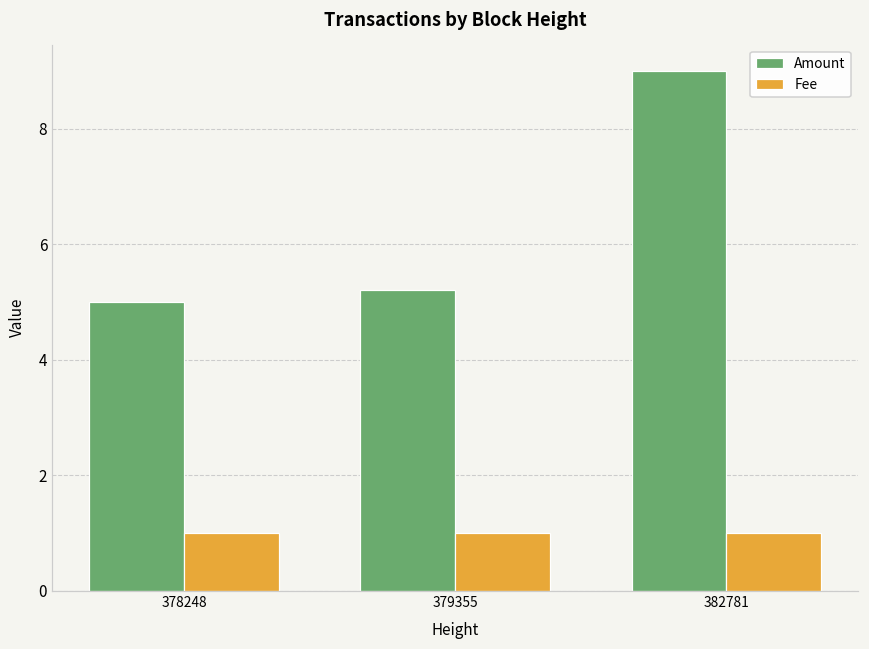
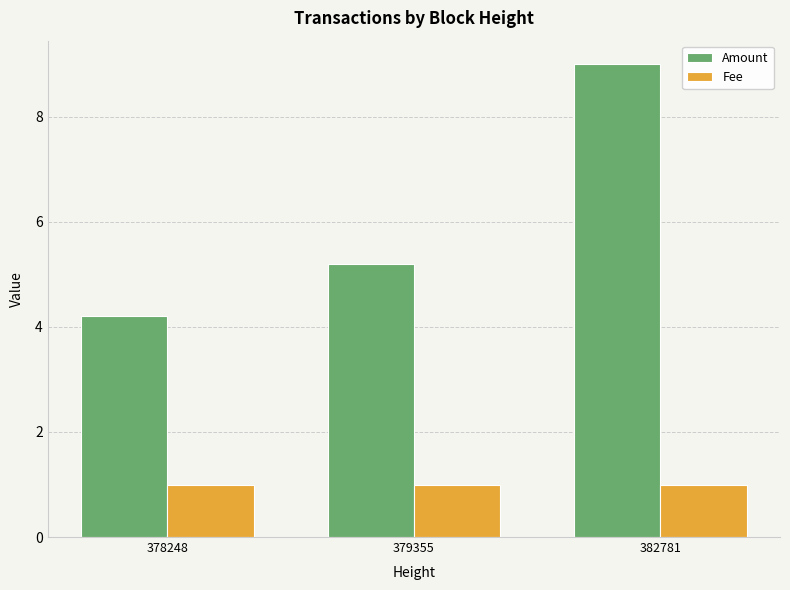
  {
    "Amount": {
-     "378248": 5.0,
+     "378248": 4.2,
      "379355": 5.2,
      "382781": 9.0
    },
    "Fee": {
      "378248": 1.0,
      "379355": 1.0,
      "382781": 1.0
    }
  }
